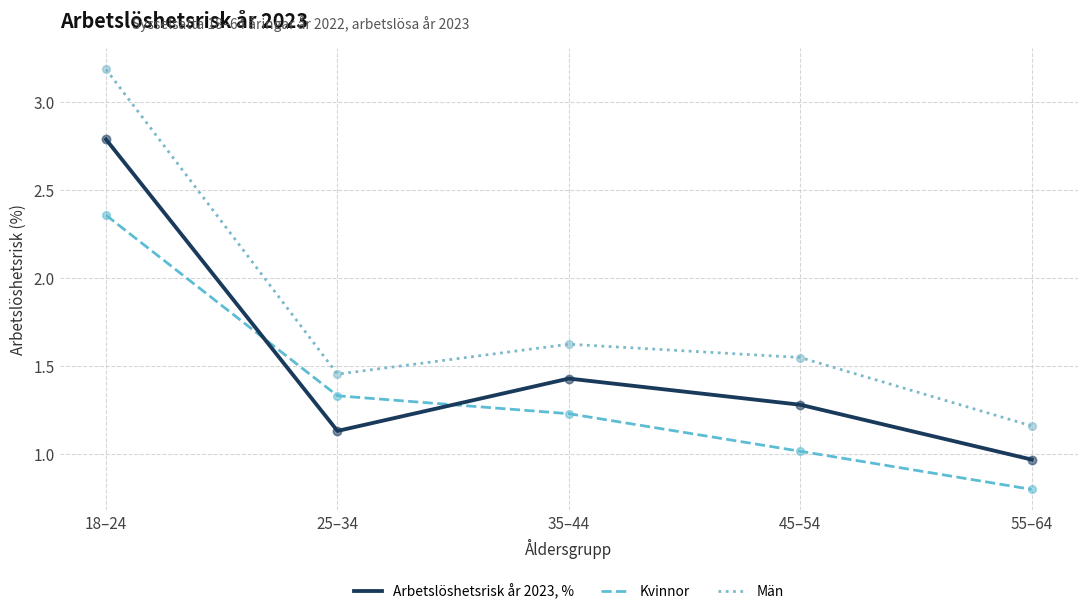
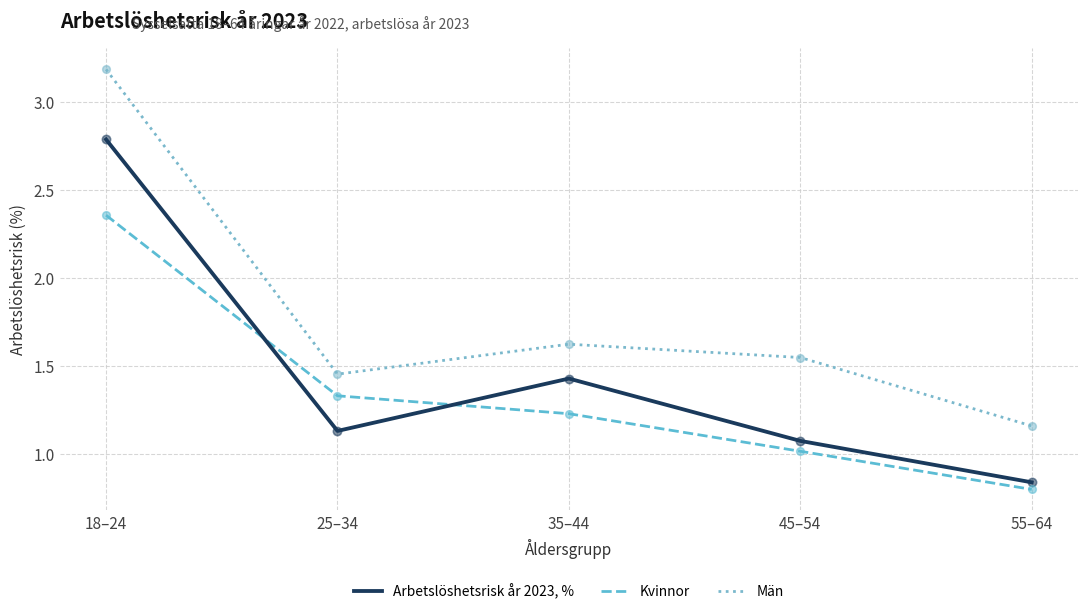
  {
    "Arbetslöshetsrisk år 2023, %": {
      "18–24": 2.79,
      "25–34": 1.13,
      "35–44": 1.43,
-     "45–54": 1.28,
-     "55–64": 0.97
+     "45–54": 1.08,
+     "55–64": 0.84
    }
  }
